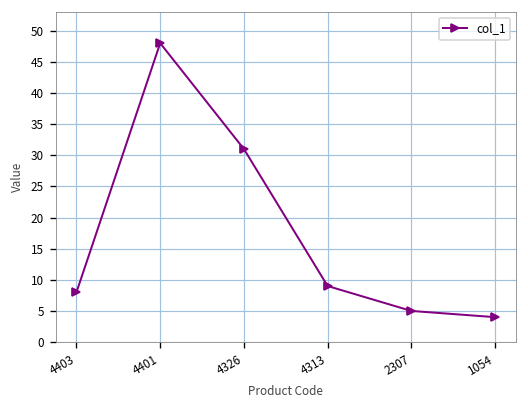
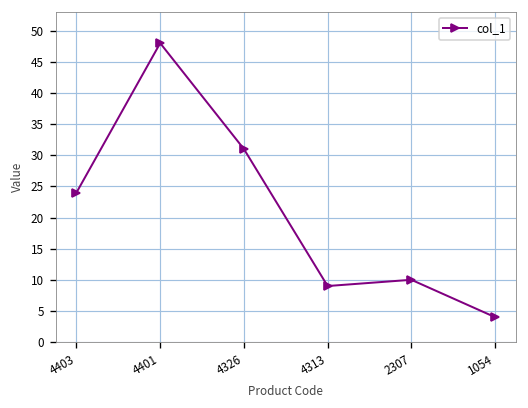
  {
-   "4403": 8,
+   "4403": 24,
    "4401": 48,
    "4326": 31,
    "4313": 9,
-   "2307": 5,
+   "2307": 10,
    "1054": 4
  }
